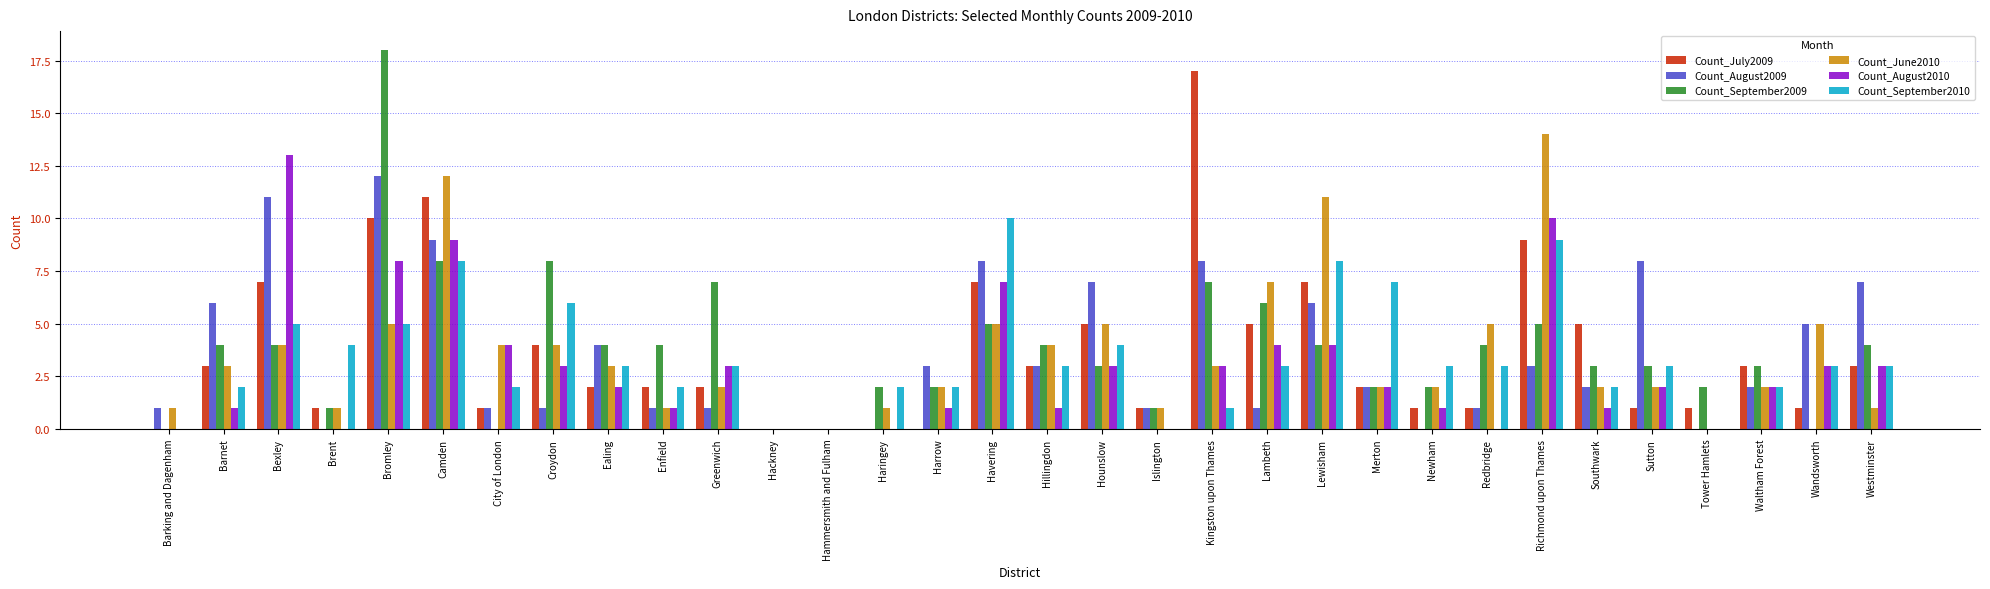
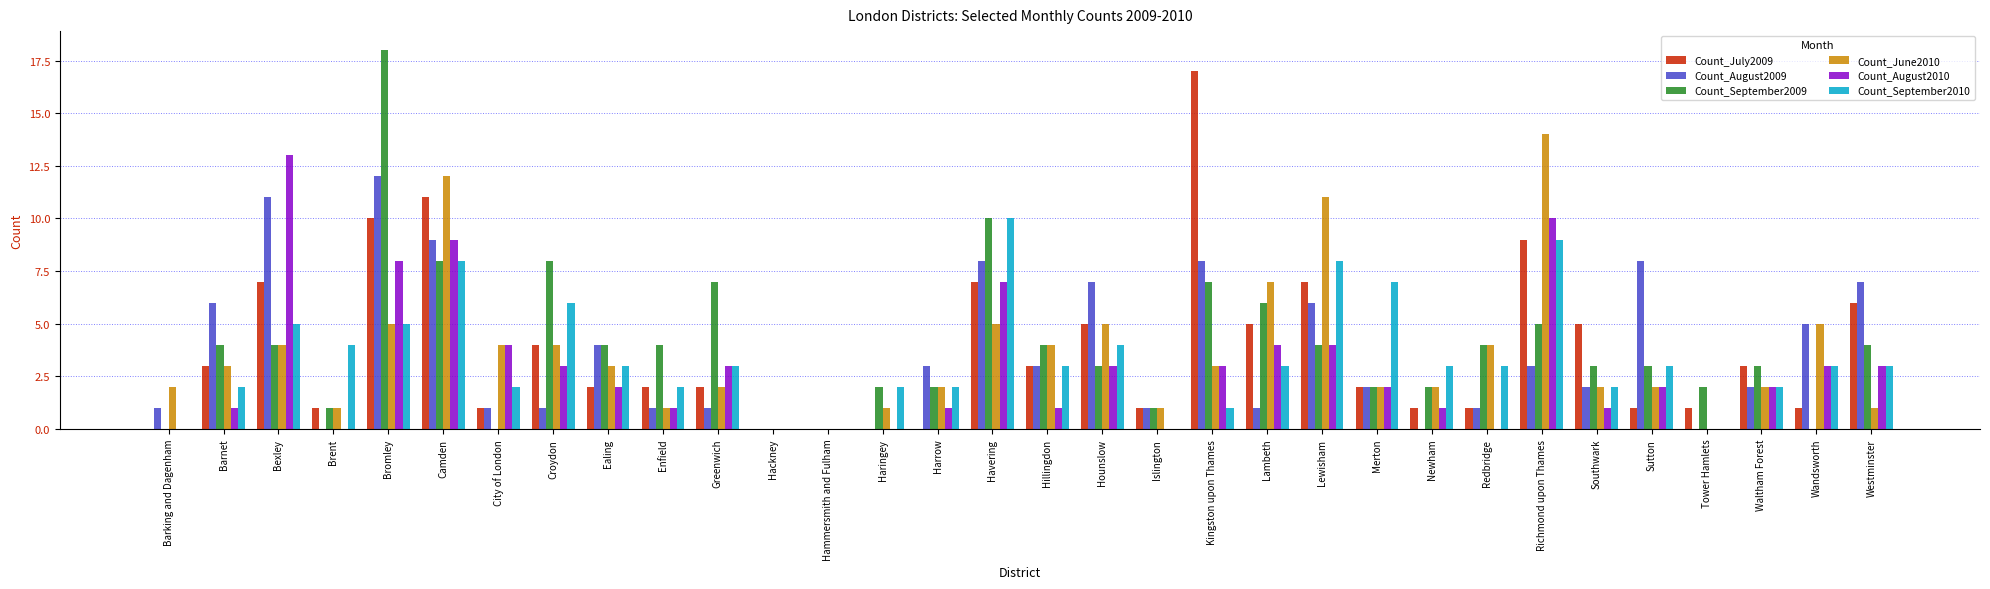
  {
    "Count_July2009": {
      "Barking and Dagenham": 0,
      "Barnet": 3,
      "Bexley": 7,
      "Brent": 1,
      "Bromley": 10,
      "Camden": 11,
      "City of London": 1,
      "Croydon": 4,
      "Ealing": 2,
      "Enfield": 2,
      "Greenwich": 2,
      "Hackney": 0,
      "Hammersmith and Fulham": 0,
      "Haringey": 0,
      "Harrow": 0,
      "Havering": 7,
      "Hillingdon": 3,
      "Hounslow": 5,
      "Islington": 1,
      "Kingston upon Thames": 17,
      "Lambeth": 5,
      "Lewisham": 7,
      "Merton": 2,
      "Newham": 1,
      "Redbridge": 1,
      "Richmond upon Thames": 9,
      "Southwark": 5,
      "Sutton": 1,
      "Tower Hamlets": 1,
      "Waltham Forest": 3,
      "Wandsworth": 1,
-     "Westminster": 3
+     "Westminster": 6
    },
    "Count_August2009": {
      "Barking and Dagenham": 1,
      "Barnet": 6,
      "Bexley": 11,
      "Brent": 0,
      "Bromley": 12,
      "Camden": 9,
      "City of London": 1,
      "Croydon": 1,
      "Ealing": 4,
      "Enfield": 1,
      "Greenwich": 1,
      "Hackney": 0,
      "Hammersmith and Fulham": 0,
      "Haringey": 0,
      "Harrow": 3,
      "Havering": 8,
      "Hillingdon": 3,
      "Hounslow": 7,
      "Islington": 1,
      "Kingston upon Thames": 8,
      "Lambeth": 1,
      "Lewisham": 6,
      "Merton": 2,
      "Newham": 0,
      "Redbridge": 1,
      "Richmond upon Thames": 3,
      "Southwark": 2,
      "Sutton": 8,
      "Tower Hamlets": 0,
      "Waltham Forest": 2,
      "Wandsworth": 5,
      "Westminster": 7
    },
    "Count_September2009": {
      "Barking and Dagenham": 0,
      "Barnet": 4,
      "Bexley": 4,
      "Brent": 1,
      "Bromley": 18,
      "Camden": 8,
      "City of London": 0,
      "Croydon": 8,
      "Ealing": 4,
      "Enfield": 4,
      "Greenwich": 7,
      "Hackney": 0,
      "Hammersmith and Fulham": 0,
      "Haringey": 2,
      "Harrow": 2,
-     "Havering": 5,
+     "Havering": 10,
      "Hillingdon": 4,
      "Hounslow": 3,
      "Islington": 1,
      "Kingston upon Thames": 7,
      "Lambeth": 6,
      "Lewisham": 4,
      "Merton": 2,
      "Newham": 2,
      "Redbridge": 4,
      "Richmond upon Thames": 5,
      "Southwark": 3,
      "Sutton": 3,
      "Tower Hamlets": 2,
      "Waltham Forest": 3,
      "Wandsworth": 0,
      "Westminster": 4
    },
    "Count_June2010": {
-     "Barking and Dagenham": 1,
+     "Barking and Dagenham": 2,
      "Barnet": 3,
      "Bexley": 4,
      "Brent": 1,
      "Bromley": 5,
      "Camden": 12,
      "City of London": 4,
      "Croydon": 4,
      "Ealing": 3,
      "Enfield": 1,
      "Greenwich": 2,
      "Hackney": 0,
      "Hammersmith and Fulham": 0,
      "Haringey": 1,
      "Harrow": 2,
      "Havering": 5,
      "Hillingdon": 4,
      "Hounslow": 5,
      "Islington": 1,
      "Kingston upon Thames": 3,
      "Lambeth": 7,
      "Lewisham": 11,
      "Merton": 2,
      "Newham": 2,
-     "Redbridge": 5,
+     "Redbridge": 4,
      "Richmond upon Thames": 14,
      "Southwark": 2,
      "Sutton": 2,
      "Tower Hamlets": 0,
      "Waltham Forest": 2,
      "Wandsworth": 5,
      "Westminster": 1
    },
    "Count_August2010": {
      "Barking and Dagenham": 0,
      "Barnet": 1,
      "Bexley": 13,
      "Brent": 0,
      "Bromley": 8,
      "Camden": 9,
      "City of London": 4,
      "Croydon": 3,
      "Ealing": 2,
      "Enfield": 1,
      "Greenwich": 3,
      "Hackney": 0,
      "Hammersmith and Fulham": 0,
      "Haringey": 0,
      "Harrow": 1,
      "Havering": 7,
      "Hillingdon": 1,
      "Hounslow": 3,
      "Islington": 0,
      "Kingston upon Thames": 3,
      "Lambeth": 4,
      "Lewisham": 4,
      "Merton": 2,
      "Newham": 1,
      "Redbridge": 0,
      "Richmond upon Thames": 10,
      "Southwark": 1,
      "Sutton": 2,
      "Tower Hamlets": 0,
      "Waltham Forest": 2,
      "Wandsworth": 3,
      "Westminster": 3
    },
    "Count_September2010": {
      "Barking and Dagenham": 0,
      "Barnet": 2,
      "Bexley": 5,
      "Brent": 4,
      "Bromley": 5,
      "Camden": 8,
      "City of London": 2,
      "Croydon": 6,
      "Ealing": 3,
      "Enfield": 2,
      "Greenwich": 3,
      "Hackney": 0,
      "Hammersmith and Fulham": 0,
      "Haringey": 2,
      "Harrow": 2,
      "Havering": 10,
      "Hillingdon": 3,
      "Hounslow": 4,
      "Islington": 0,
      "Kingston upon Thames": 1,
      "Lambeth": 3,
      "Lewisham": 8,
      "Merton": 7,
      "Newham": 3,
      "Redbridge": 3,
      "Richmond upon Thames": 9,
      "Southwark": 2,
      "Sutton": 3,
      "Tower Hamlets": 0,
      "Waltham Forest": 2,
      "Wandsworth": 3,
      "Westminster": 3
    }
  }
